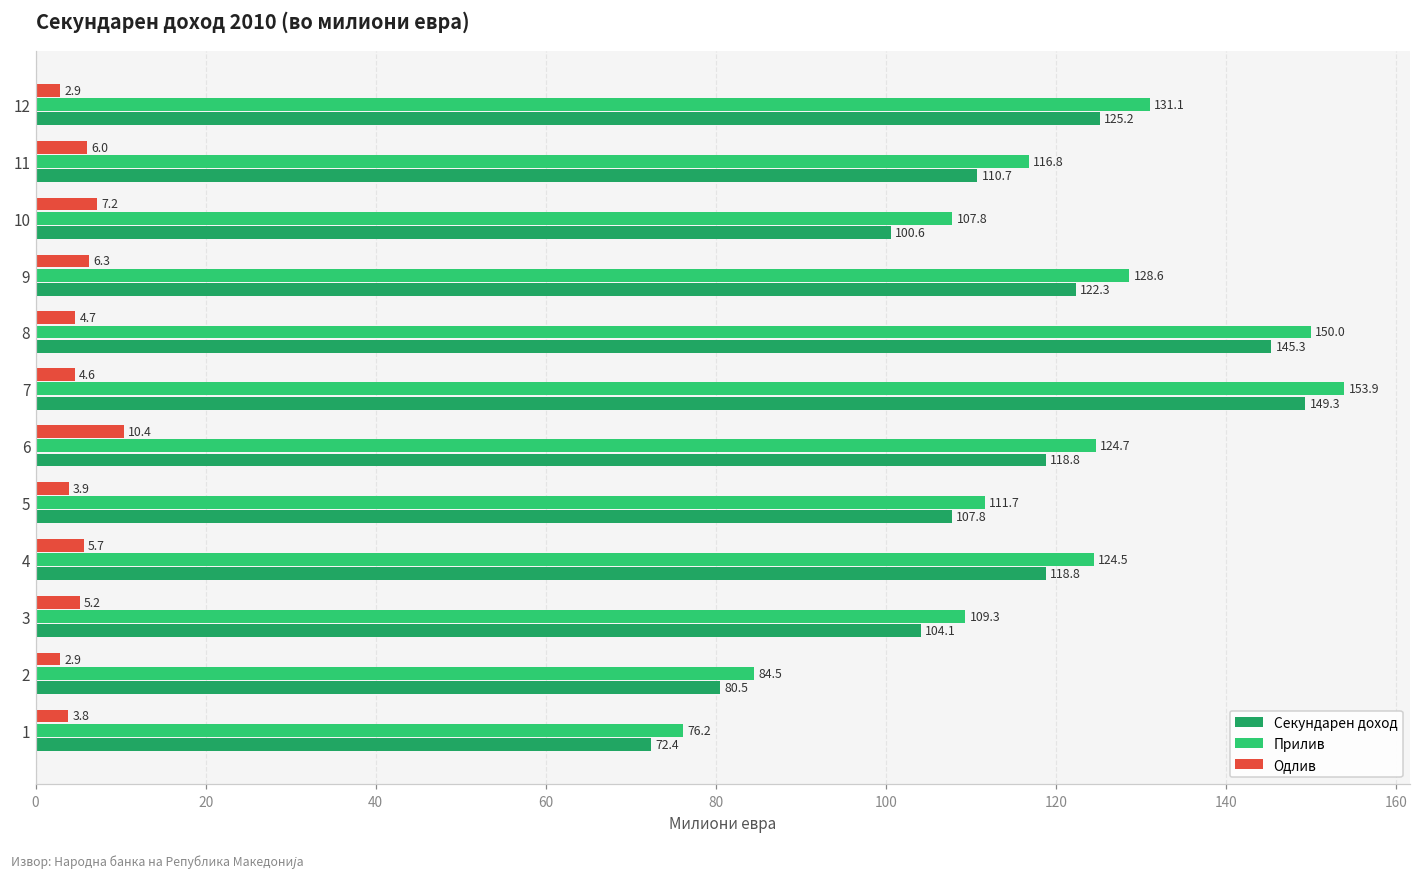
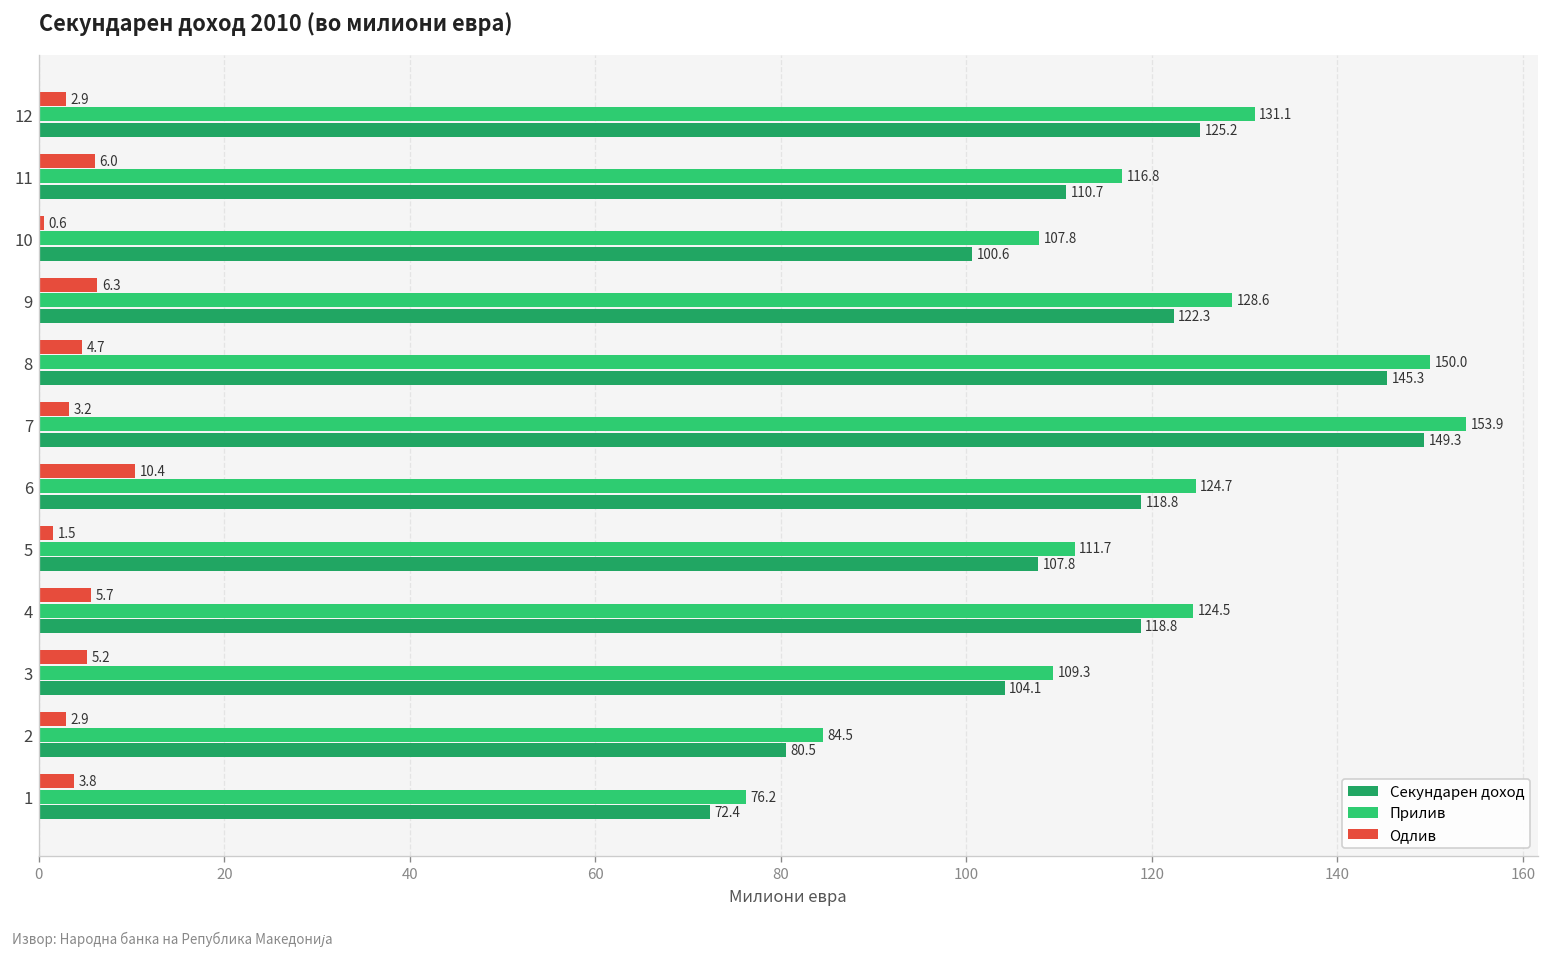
  {
    "Одлив": {
      "12": 2.9,
      "11": 6.0,
-     "10": 7.2,
+     "10": 0.6,
      "9": 6.3,
      "8": 4.7,
-     "7": 4.6,
+     "7": 3.2,
      "6": 10.4,
-     "5": 3.9,
+     "5": 1.5,
      "4": 5.7,
      "3": 5.2,
      "2": 2.9,
      "1": 3.8
    }
  }
